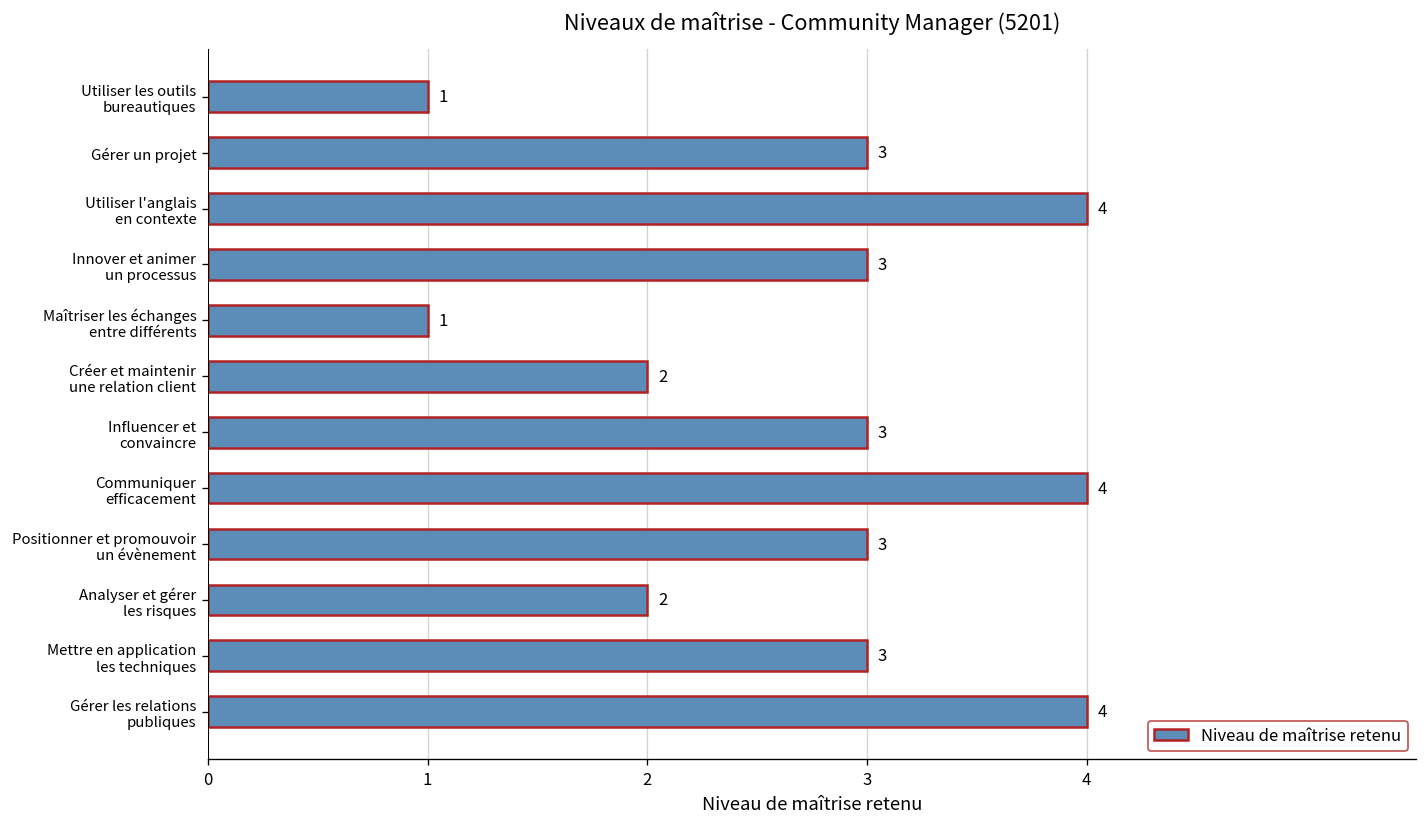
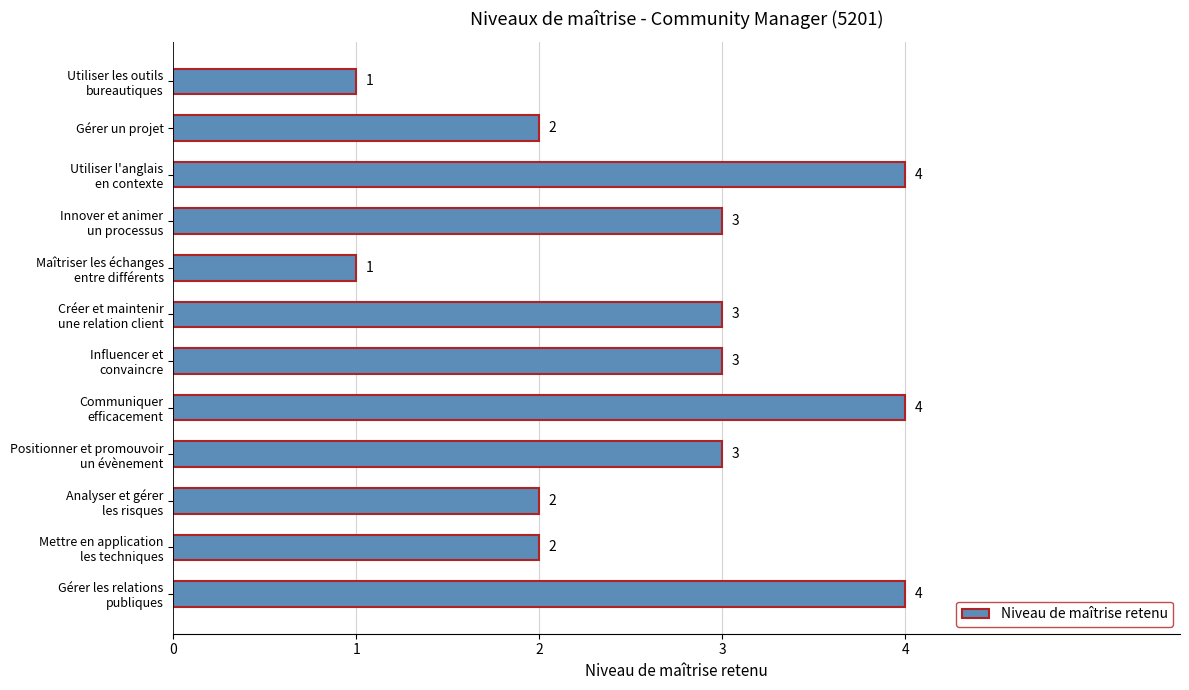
  {
    "Utiliser les outils bureautiques": 1,
-   "Gérer un projet": 3,
+   "Gérer un projet": 2,
    "Utiliser l'anglais en contexte": 4,
    "Innover et animer un processus": 3,
    "Maîtriser les échanges entre différents": 1,
-   "Créer et maintenir une relation client": 2,
+   "Créer et maintenir une relation client": 3,
    "Influencer et convaincre": 3,
    "Communiquer efficacement": 4,
    "Positionner et promouvoir un évènement": 3,
    "Analyser et gérer les risques": 2,
-   "Mettre en application les techniques": 3,
+   "Mettre en application les techniques": 2,
    "Gérer les relations publiques": 4
  }
